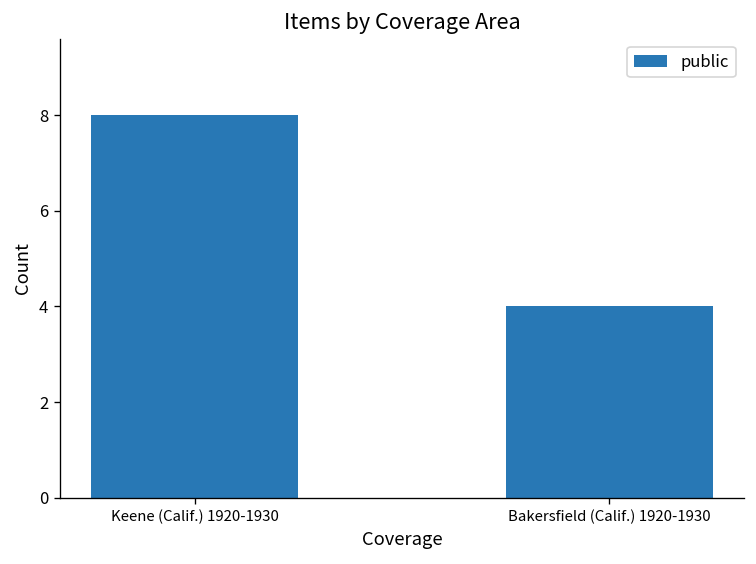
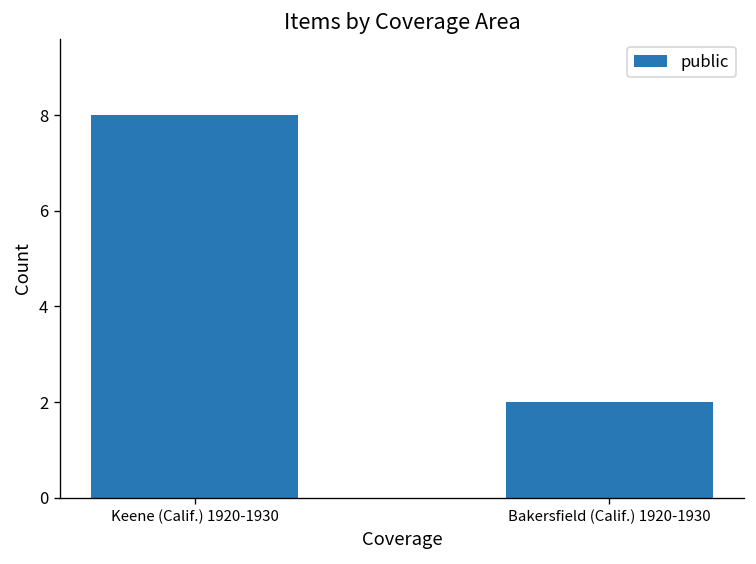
  {
    "Keene (Calif.) 1920-1930": 8,
-   "Bakersfield (Calif.) 1920-1930": 4
+   "Bakersfield (Calif.) 1920-1930": 2
  }
